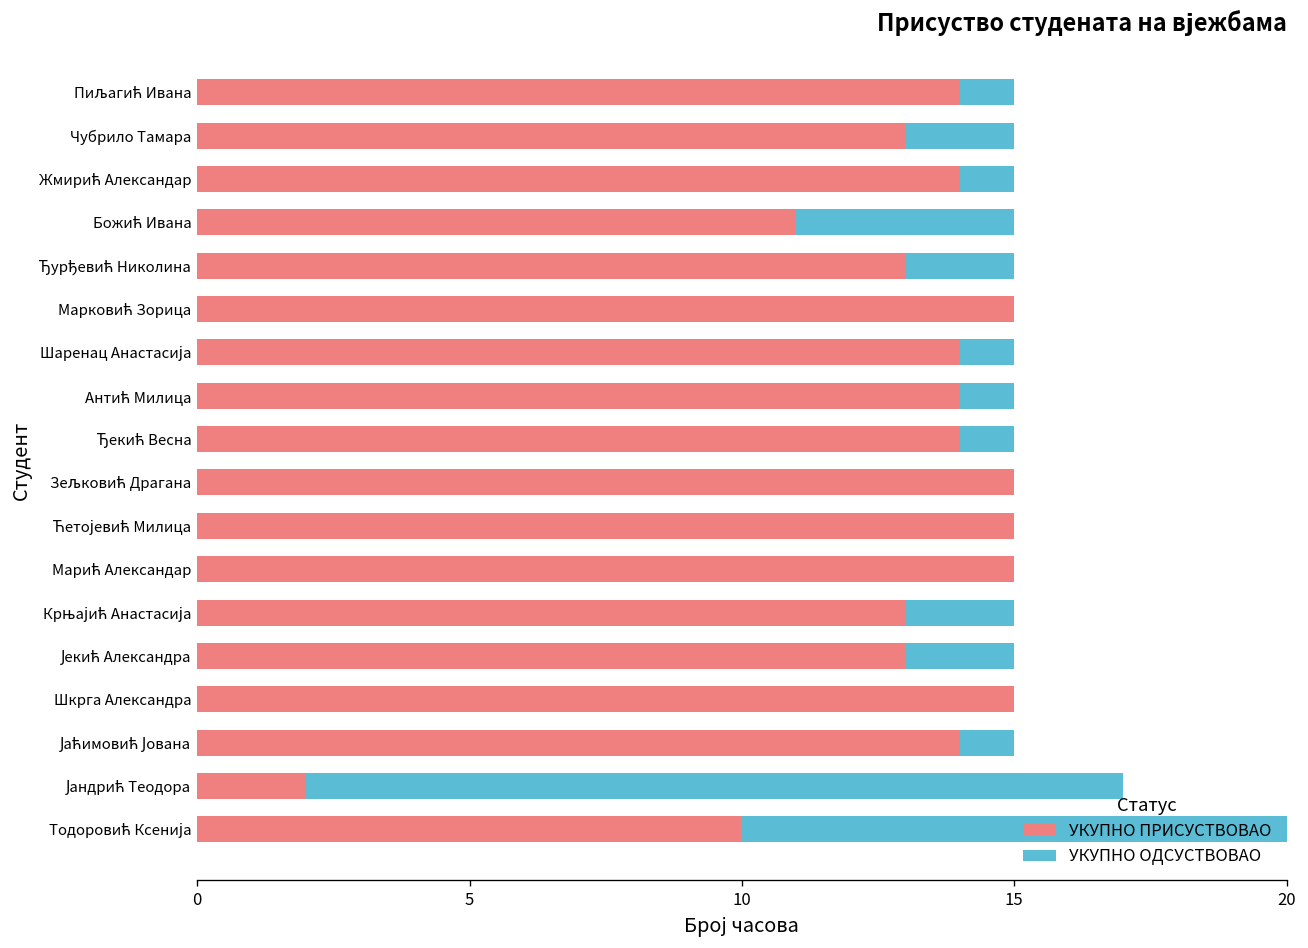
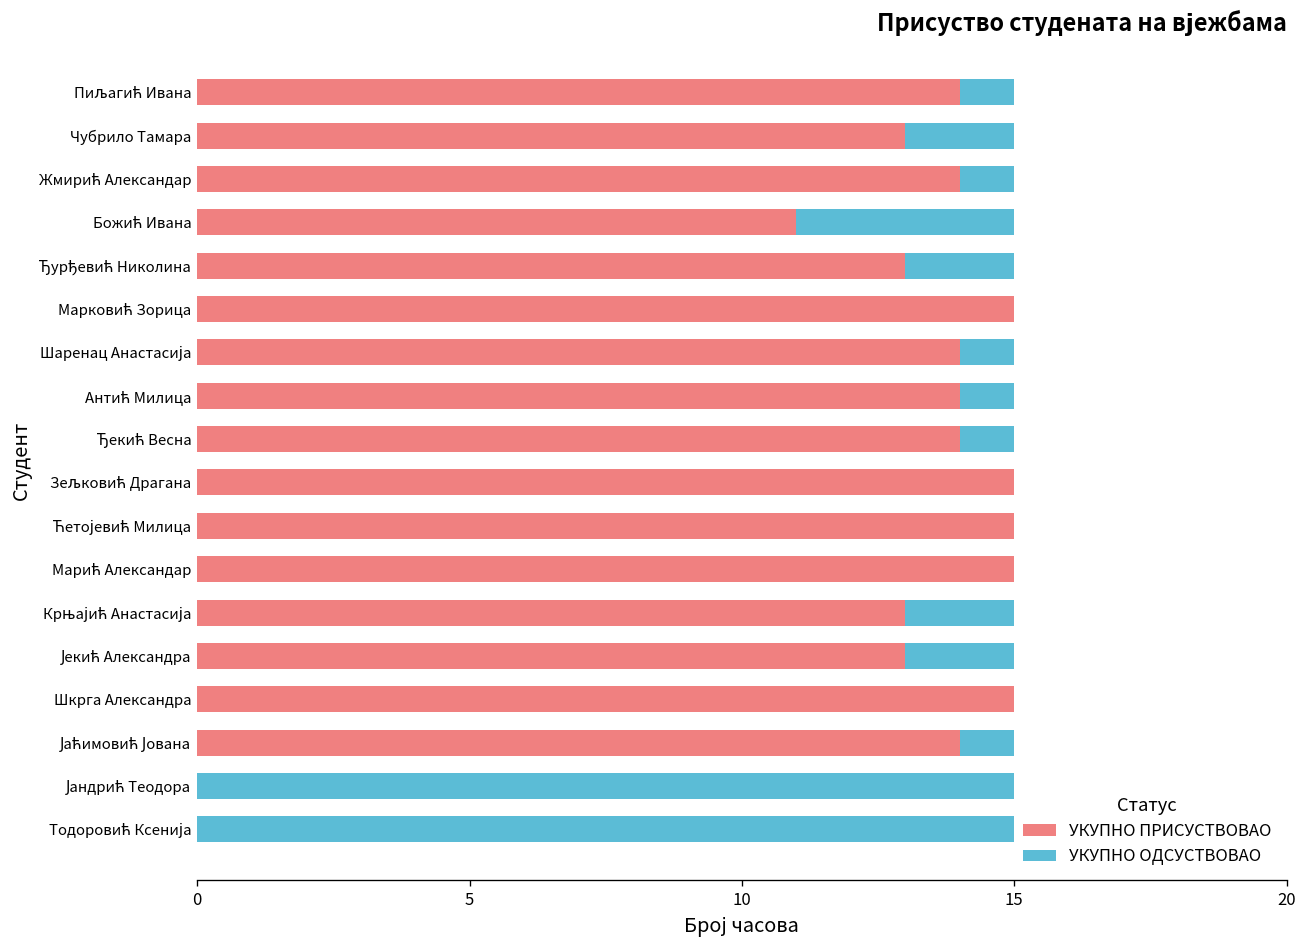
  {
    "УКУПНО ПРИСУСТВОВАО": {
      "Пиљагић Ивана": 14,
      "Чубрило Тамара": 13,
      "Жмирић Александар": 14,
      "Божић Ивана": 11,
      "Ђурђевић Николина": 13,
      "Марковић Зорица": 15,
      "Шаренац Анастасија": 14,
      "Антић Милица": 14,
      "Ђекић Весна": 14,
      "Зељковић Драгана": 15,
      "Ћетојевић Милица": 15,
      "Марић Александар": 15,
      "Крњајић Анастасија": 13,
      "Јекић Александра": 13,
      "Шкрга Александра": 15,
      "Јаћимовић Јована": 14,
-     "Јандрић Теодора": 2,
-     "Тодоровић Ксенија": 10
+     "Јандрић Теодора": 0,
+     "Тодоровић Ксенија": 0
    }
  }
